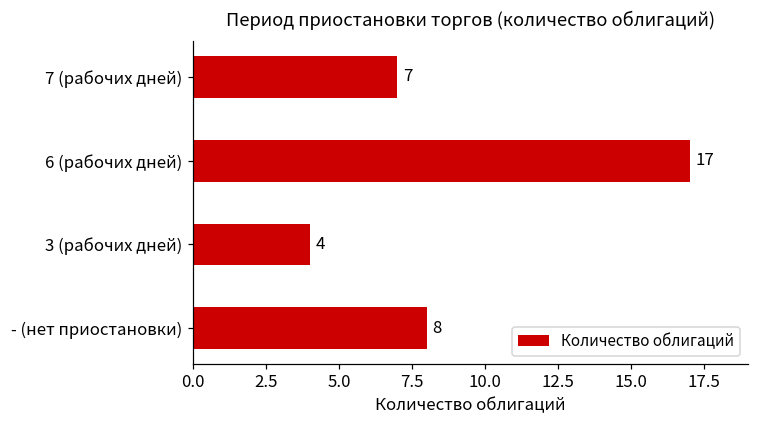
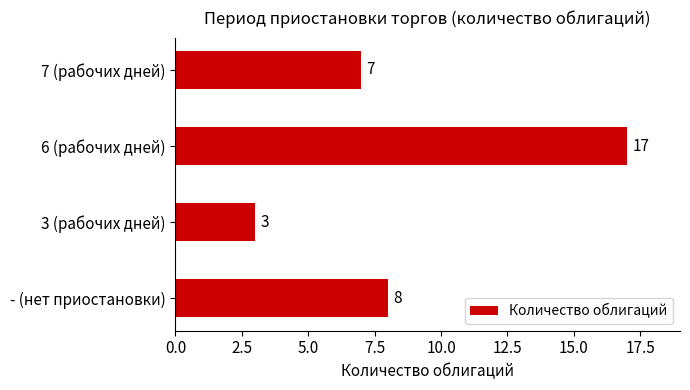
  {
    "7 (рабочих дней)": 7,
    "6 (рабочих дней)": 17,
-   "3 (рабочих дней)": 4,
+   "3 (рабочих дней)": 3,
    "- (нет приостановки)": 8
  }
